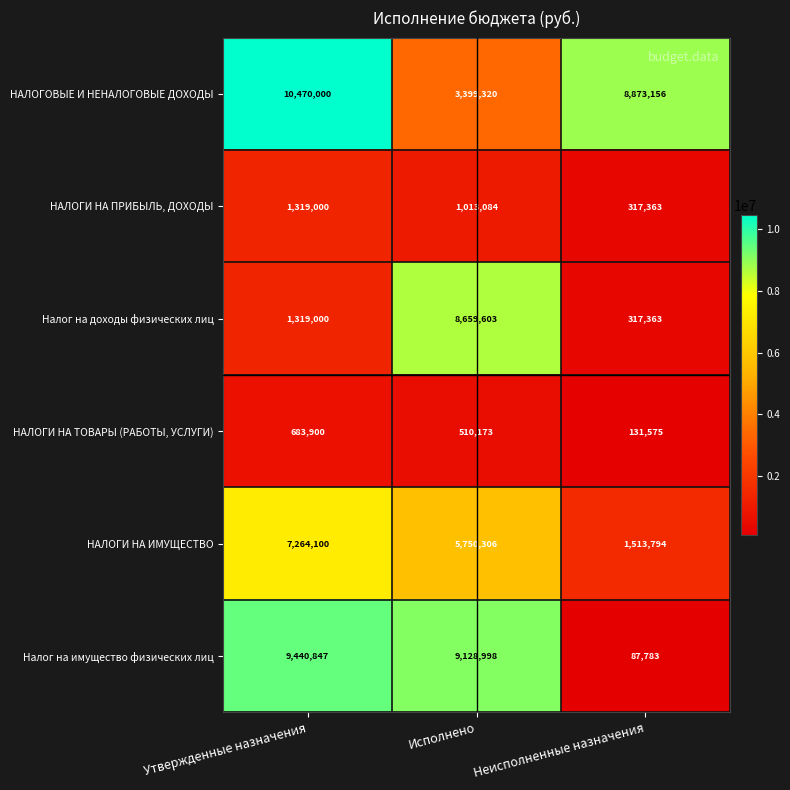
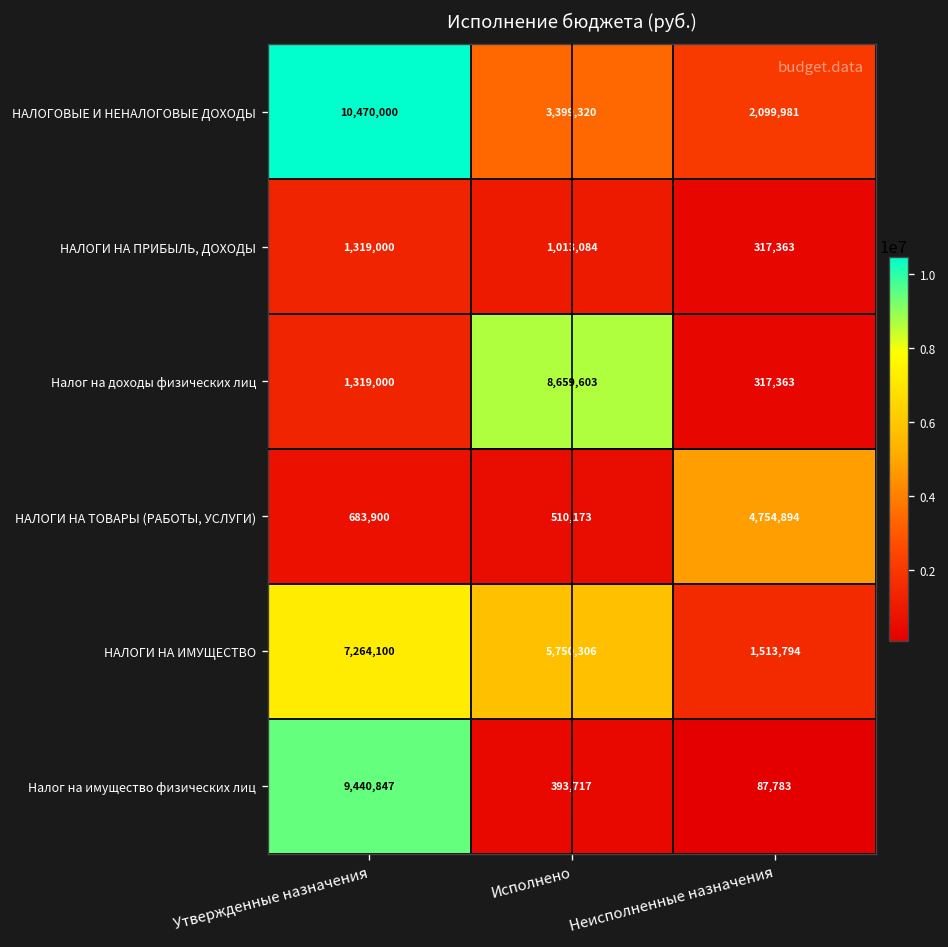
  {
    "НАЛОГОВЫЕ И НЕНАЛОГОВЫЕ ДОХОДЫ": {
      "Утвержденные назначения": "10,470,000",
      "Исполнено": "3,399,320",
-     "Неисполненные назначения": "8,873,156"
+     "Неисполненные назначения": "2,099,981"
    },
    "НАЛОГИ НА ПРИБЫЛЬ, ДОХОДЫ": {
      "Утвержденные назначения": "1,319,000",
      "Исполнено": "1,013,084",
      "Неисполненные назначения": "317,363"
    },
    "Налог на доходы физических лиц": {
      "Утвержденные назначения": "1,319,000",
      "Исполнено": "8,659,603",
      "Неисполненные назначения": "317,363"
    },
    "НАЛОГИ НА ТОВАРЫ (РАБОТЫ, УСЛУГИ)": {
      "Утвержденные назначения": "683,900",
      "Исполнено": "510,173",
-     "Неисполненные назначения": "131,575"
+     "Неисполненные назначения": "4,754,894"
    },
    "НАЛОГИ НА ИМУЩЕСТВО": {
      "Утвержденные назначения": "7,264,100",
      "Исполнено": "5,750,306",
      "Неисполненные назначения": "1,513,794"
    },
    "Налог на имущество физических лиц": {
      "Утвержденные назначения": "9,440,847",
-     "Исполнено": "9,128,998",
+     "Исполнено": "393,717",
      "Неисполненные назначения": "87,783"
    }
  }
